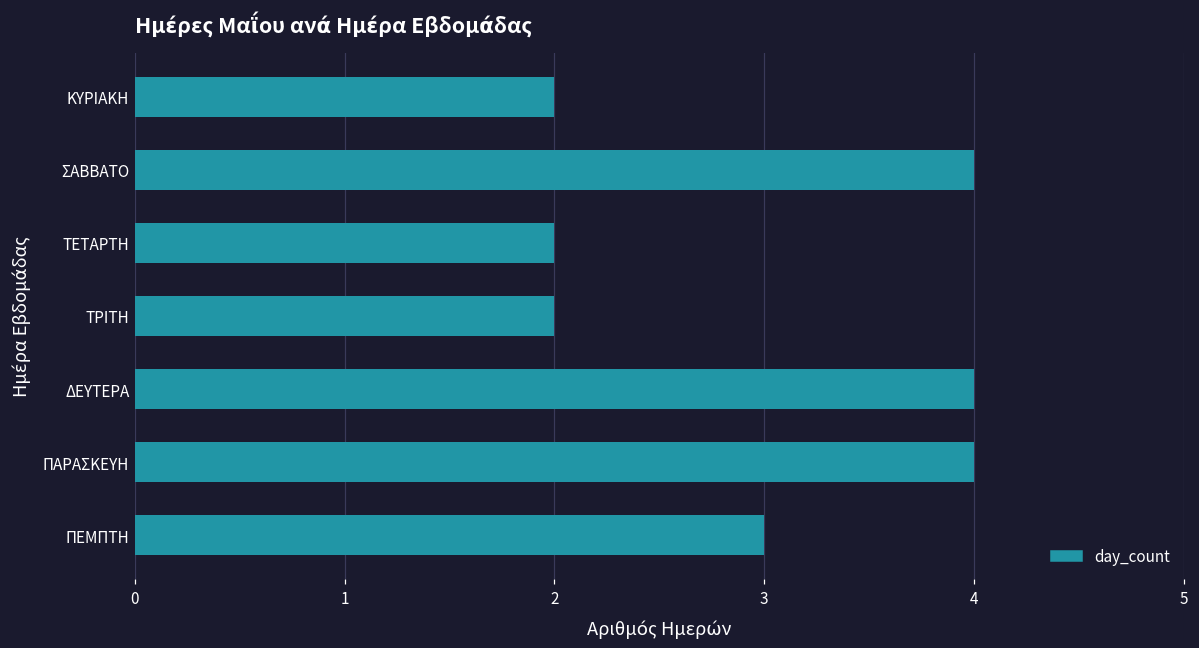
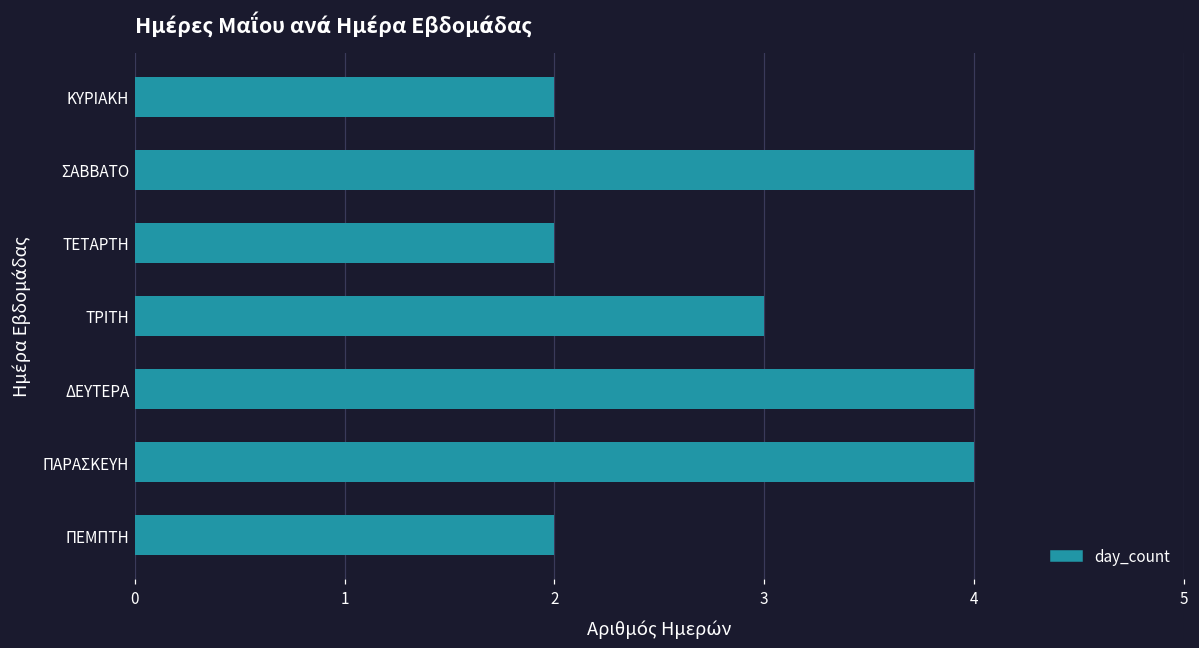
  {
    "ΚΥΡΙΑΚΗ": 2,
    "ΣΑΒΒΑΤΟ": 4,
    "ΤΕΤΑΡΤΗ": 2,
-   "ΤΡΙΤΗ": 2,
+   "ΤΡΙΤΗ": 3,
    "ΔΕΥΤΕΡΑ": 4,
    "ΠΑΡΑΣΚΕΥΗ": 4,
-   "ΠΕΜΠΤΗ": 3
+   "ΠΕΜΠΤΗ": 2
  }
